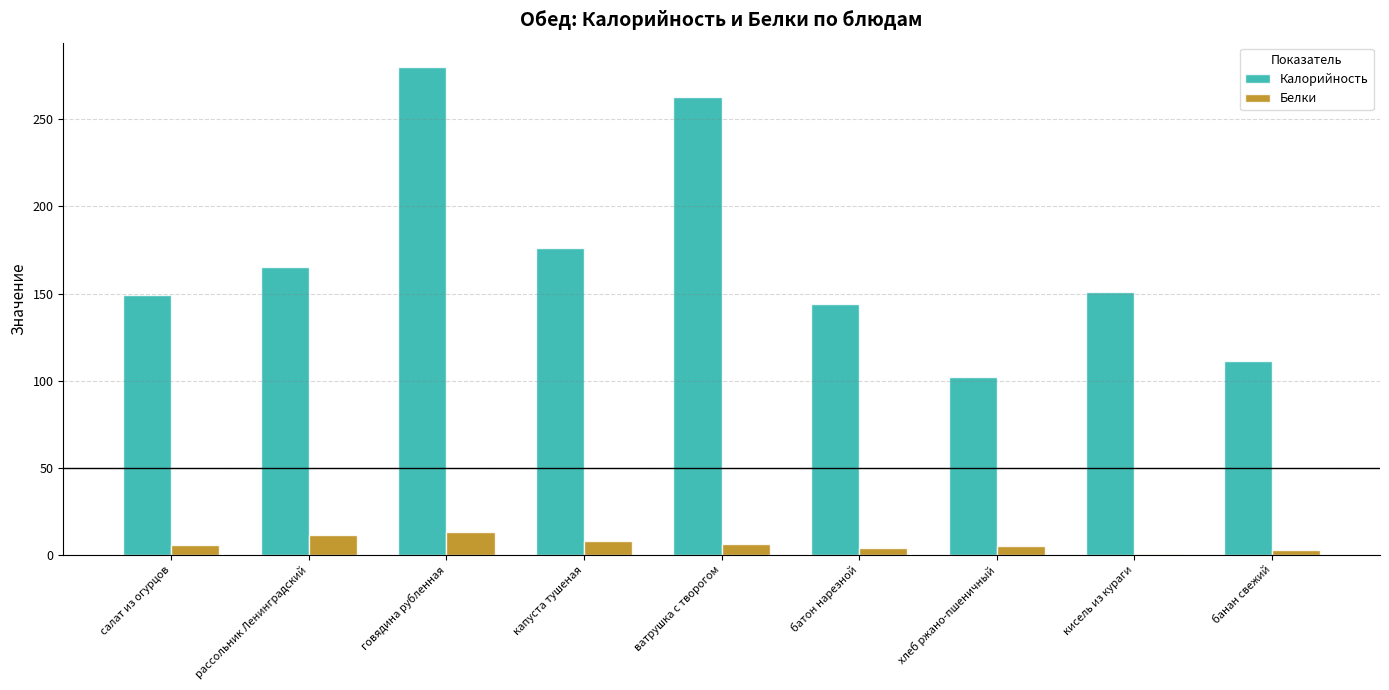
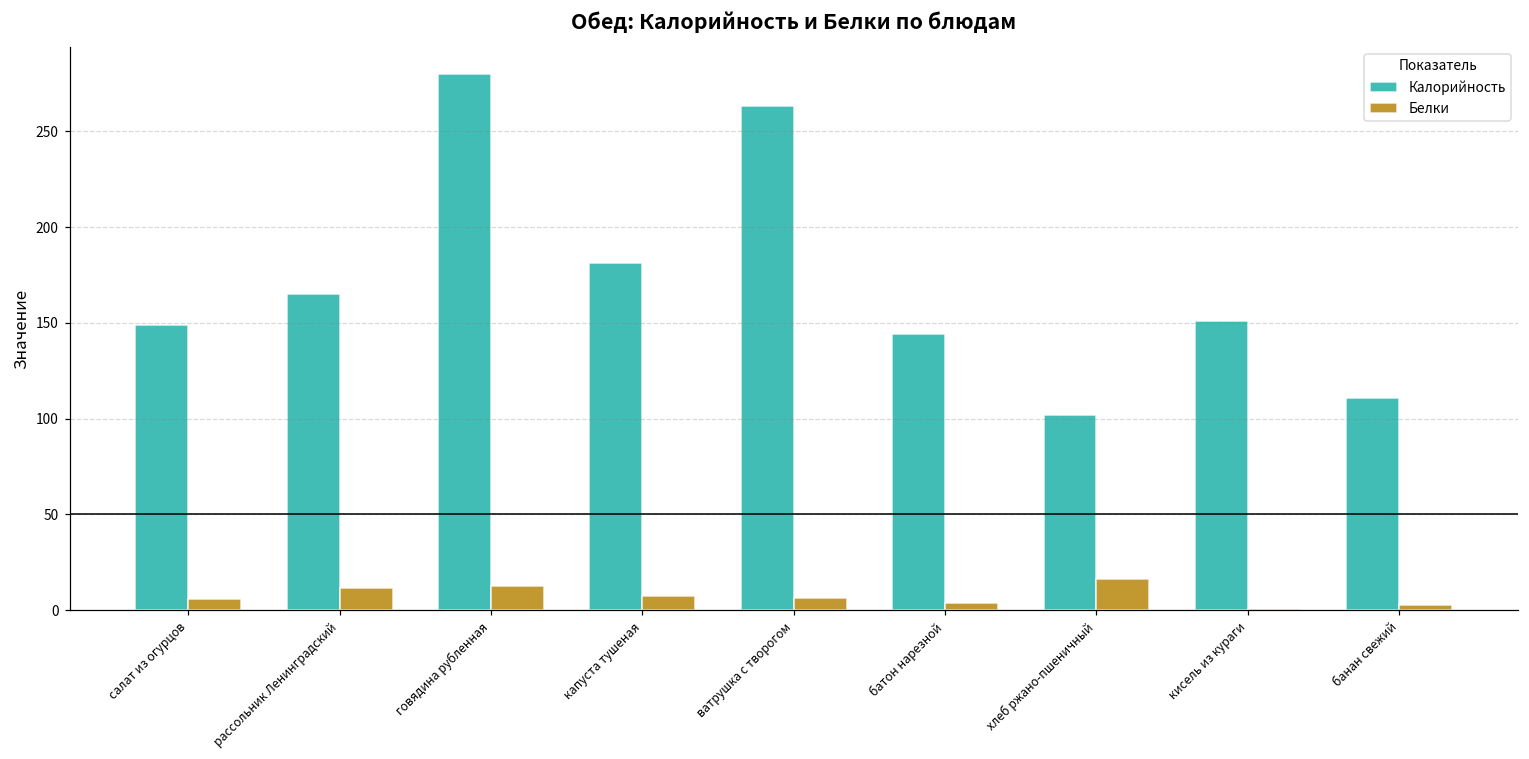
  {
    "Калорийность": {
      "салат из огурцов": 149,
      "рассольник Ленинградский": 165,
      "говядина рубленная": 280,
-     "капуста тушеная": 176,
+     "капуста тушеная": 181,
      "ватрушка с творогом": 263,
      "батон нарезной": 144,
      "хлеб ржано-пшеничный": 102,
      "кисель из кураги": 151,
      "банан свежий": 111
    },
    "Белки": {
      "салат из огурцов": 6,
      "рассольник Ленинградский": 12,
      "говядина рубленная": 13,
      "капуста тушеная": 8,
      "ватрушка с творогом": 6,
      "батон нарезной": 4,
-     "хлеб ржано-пшеничный": 5,
+     "хлеб ржано-пшеничный": 16,
      "банан свежий": 3
    }
  }
